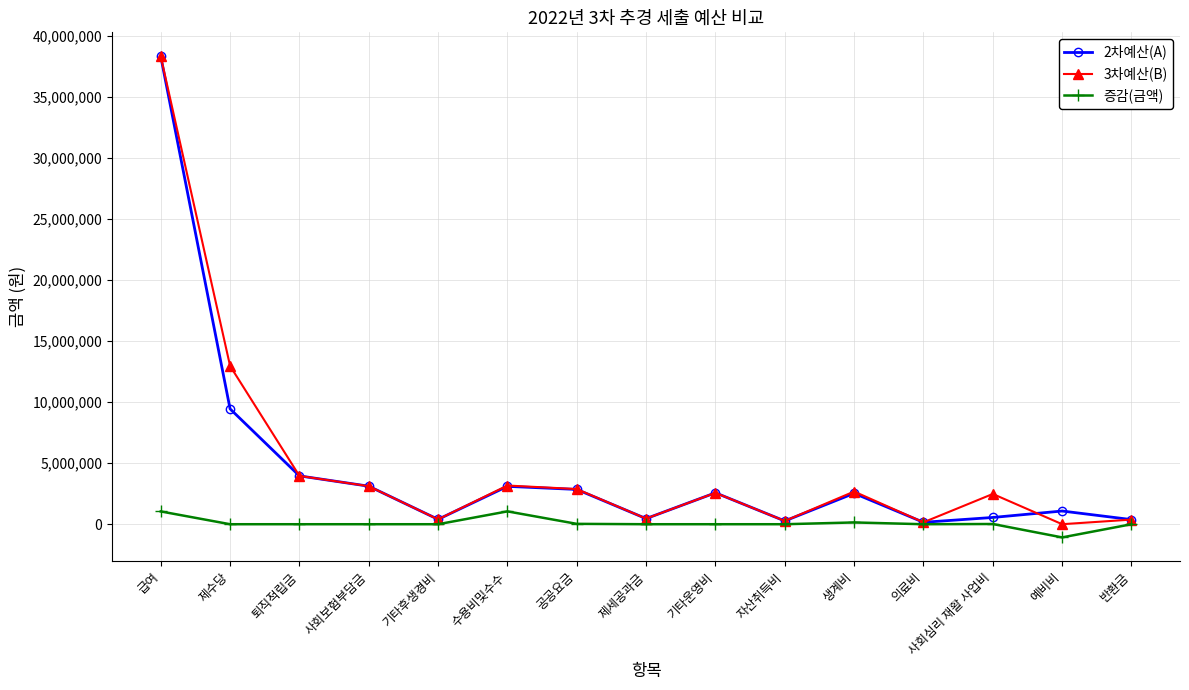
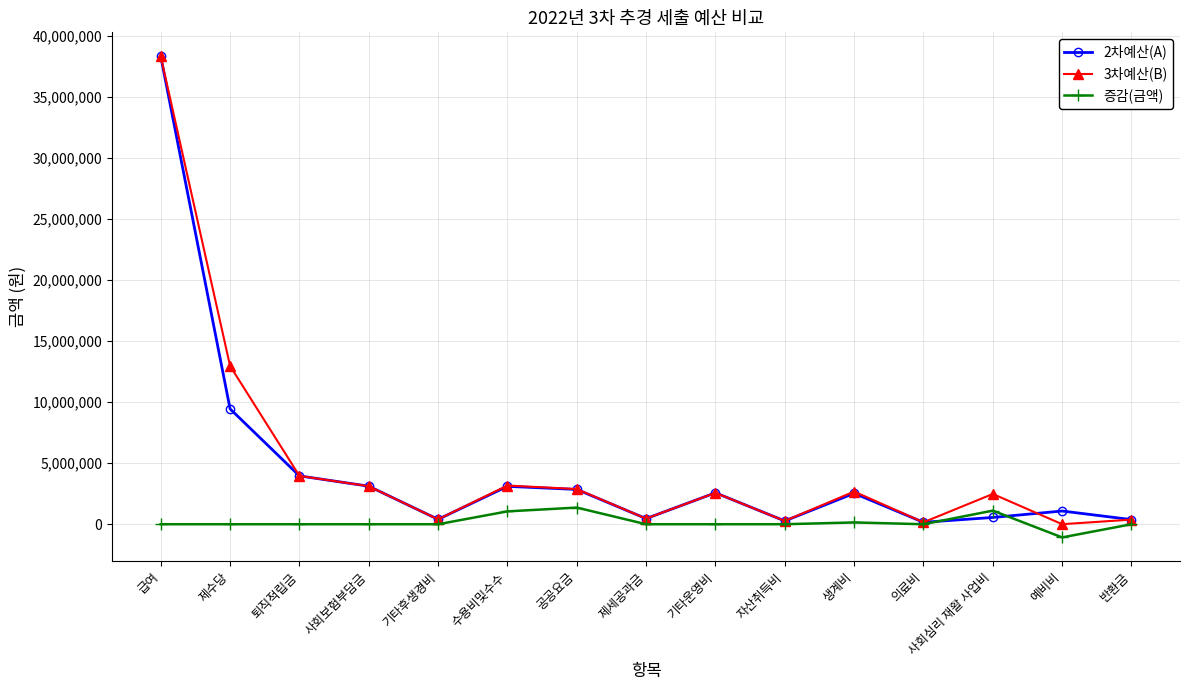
  {
    "2차예산(A)": {
      "제수당": "9,500,000",
      "사회심리 재활 사업비": "600,000",
      "예비비": "1,100,000"
    },
    "3차예산(B)": {
      "제수당": "13,000,000",
      "사회심리 재활 사업비": "2,500,000",
      "예비비": "0"
    },
    "증감(금액)": {
-     "급여": "1,000,000",
+     "급여": "0",
      "제수당": "0",
      "퇴직적립금": "0",
      "사회보험부담금": "0",
      "기타후생경비": "0",
      "수용비및수수": "1,100,000",
-     "공공요금": "0",
+     "공공요금": "1,400,000",
      "제세공과금": "0",
      "기타운영비": "0",
      "자산취득비": "0",
      "생계비": "100,000",
-     "사회심리 재활 사업비": "0",
+     "사회심리 재활 사업비": "1,100,000",
      "예비비": "-1,100,000",
      "반환금": "0"
    }
  }
